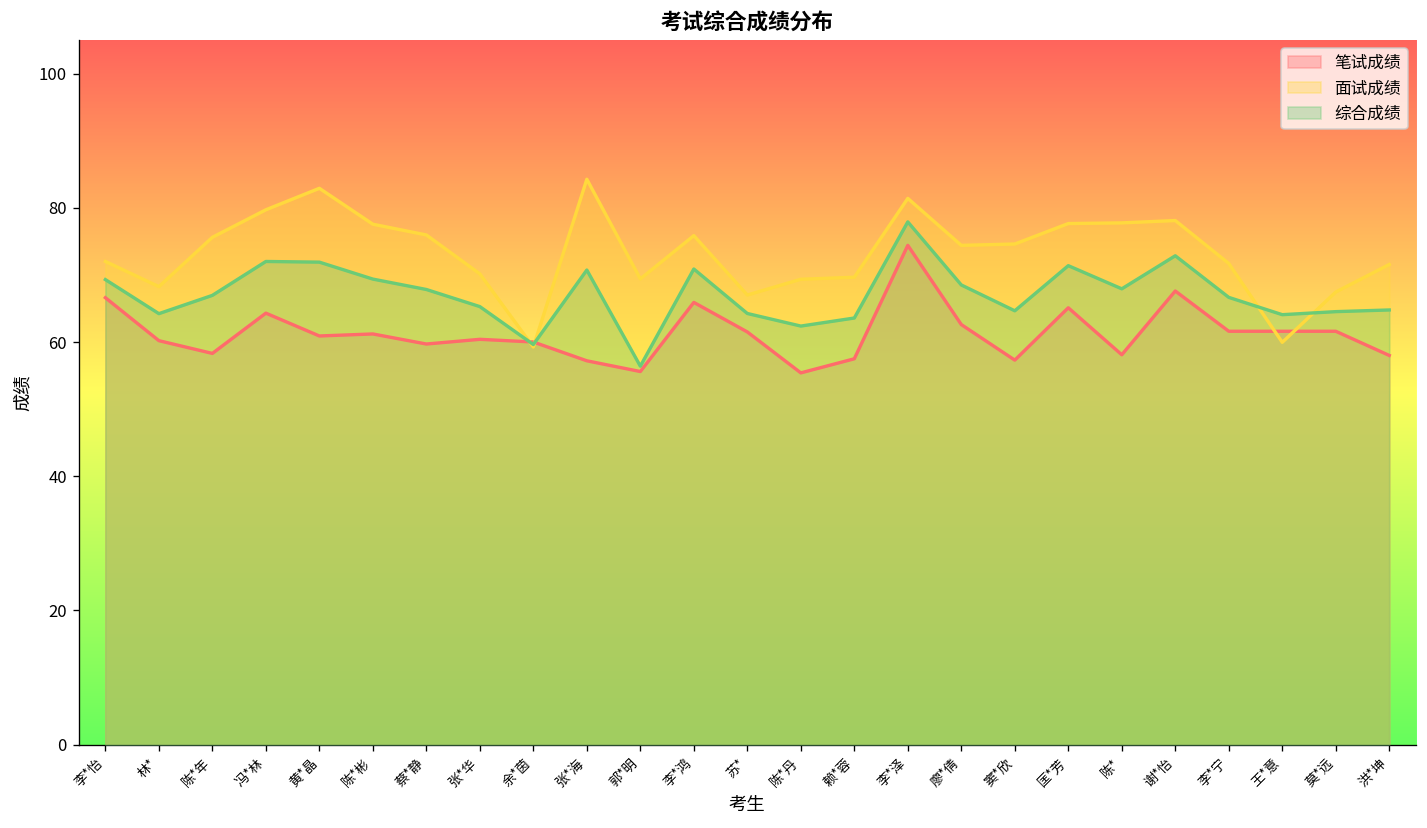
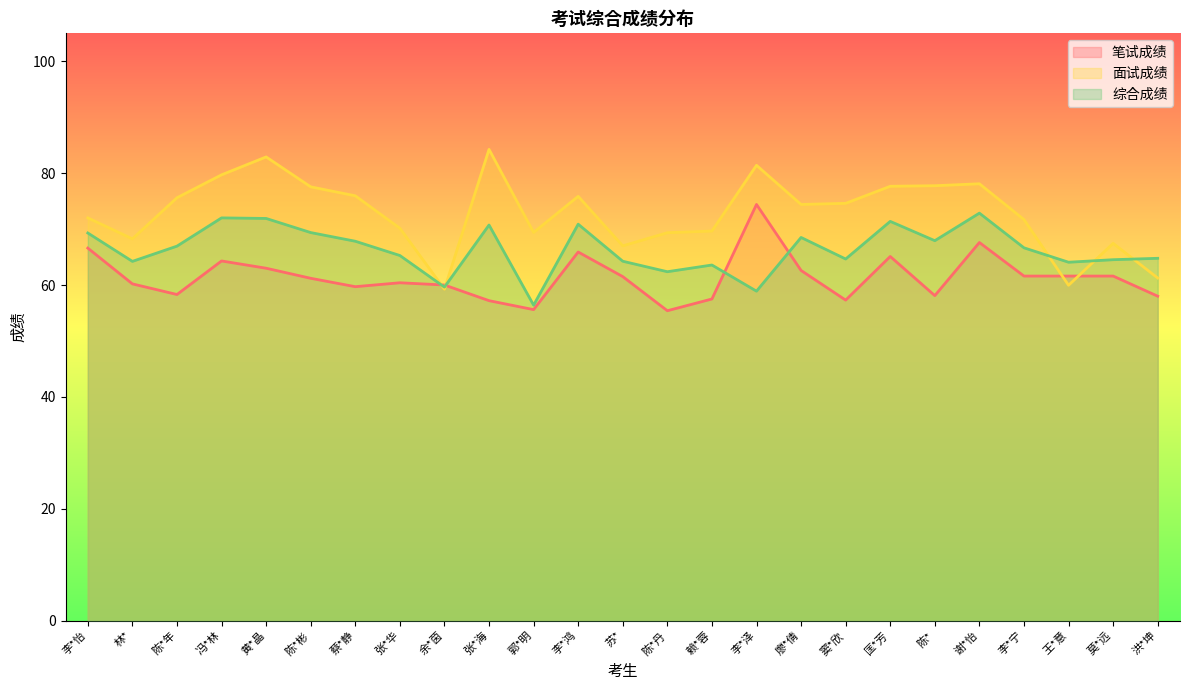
  {
    "笔试成绩": {
      "李*怡": 67,
      "林*": 60,
      "陈*年": 58,
      "冯*林": 64,
-     "黄*晶": 61,
+     "黄*晶": 63,
      "陈*彬": 61,
      "蔡*静": 60,
      "张*华": 60,
      "张*海": 57,
      "郭*明": 56,
      "李*鸿": 66,
      "苏*": 62,
      "陈*丹": 55,
      "赖*蓉": 58,
      "李*泽": 74,
      "廖*倩": 63,
      "窦*欣": 57,
      "匡*芳": 65,
      "陈*": 58,
      "谢*怡": 68,
      "李*宁": 62,
      "王*意": 62,
      "莫*远": 62,
      "洪*坤": 58
    },
    "面试成绩": {
      "李*怡": 72,
      "林*": 68,
      "陈*年": 76,
      "冯*林": 80,
      "黄*晶": 83,
      "陈*彬": 78,
      "蔡*静": 76,
      "张*华": 70,
      "张*海": 84,
      "郭*明": 69,
      "李*鸿": 76,
      "苏*": 67,
      "陈*丹": 69,
      "赖*蓉": 70,
      "李*泽": 81,
      "廖*倩": 74,
      "窦*欣": 75,
      "匡*芳": 78,
      "陈*": 78,
      "谢*怡": 78,
      "李*宁": 72,
      "王*意": 60,
      "莫*远": 67,
-     "洪*坤": 72
+     "洪*坤": 61
    },
    "综合成绩": {
      "李*怡": 69,
      "林*": 64,
      "陈*年": 67,
      "冯*林": 72,
      "黄*晶": 72,
      "陈*彬": 69,
      "蔡*静": 68,
      "张*华": 65,
      "张*海": 71,
      "郭*明": 56,
      "李*鸿": 71,
      "苏*": 64,
      "陈*丹": 62,
      "赖*蓉": 64,
-     "李*泽": 78,
+     "李*泽": 59,
      "廖*倩": 69,
      "窦*欣": 65,
      "匡*芳": 71,
      "陈*": 68,
      "谢*怡": 73,
      "李*宁": 67,
      "王*意": 64,
      "莫*远": 65,
      "洪*坤": 65
    }
  }
